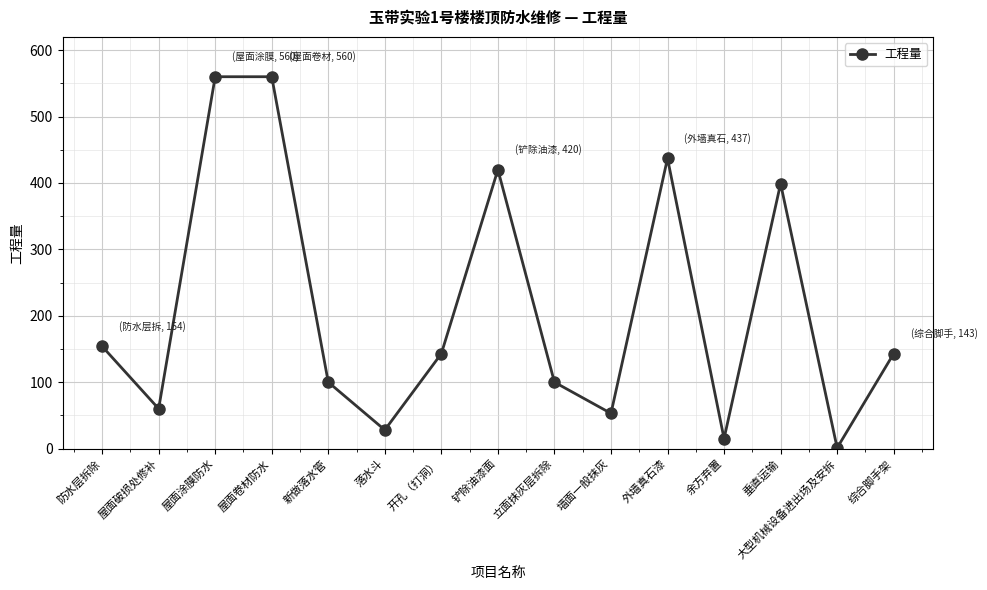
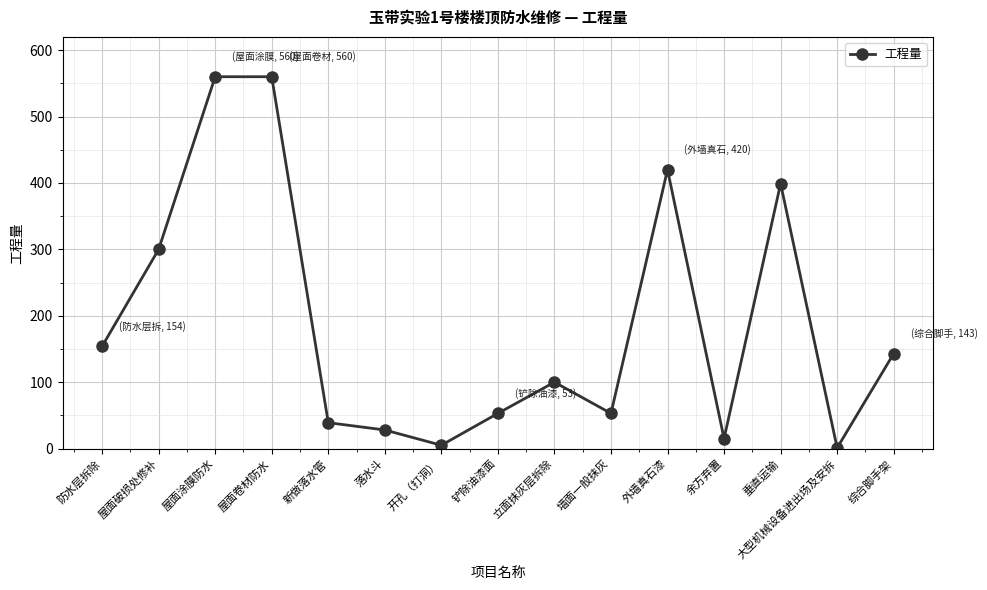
  {
    "防水层拆除": 154,
-   "屋面破损处修补": 60,
-   "新做落水管": 100,
-   "开孔（打洞）": 140,
-   "铲除油漆面": 420,
-   "外墙真石漆": 437,
+   "屋面破损处修补": 300,
+   "新做落水管": 40,
+   "开孔（打洞）": 10,
+   "铲除油漆面": 53,
+   "外墙真石漆": 420,
    "综合脚手架": 143
  }
